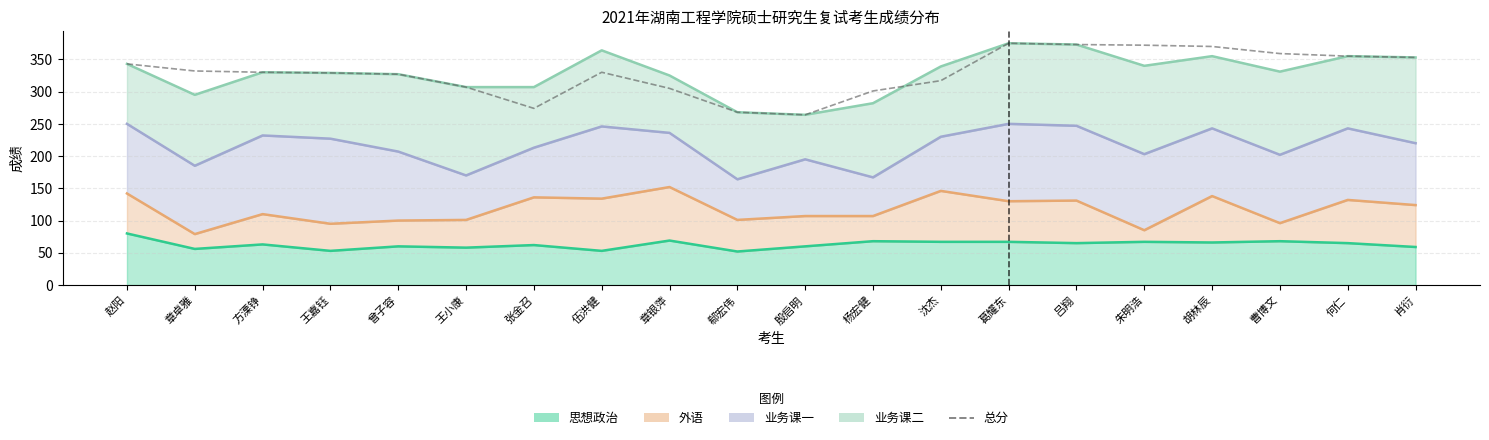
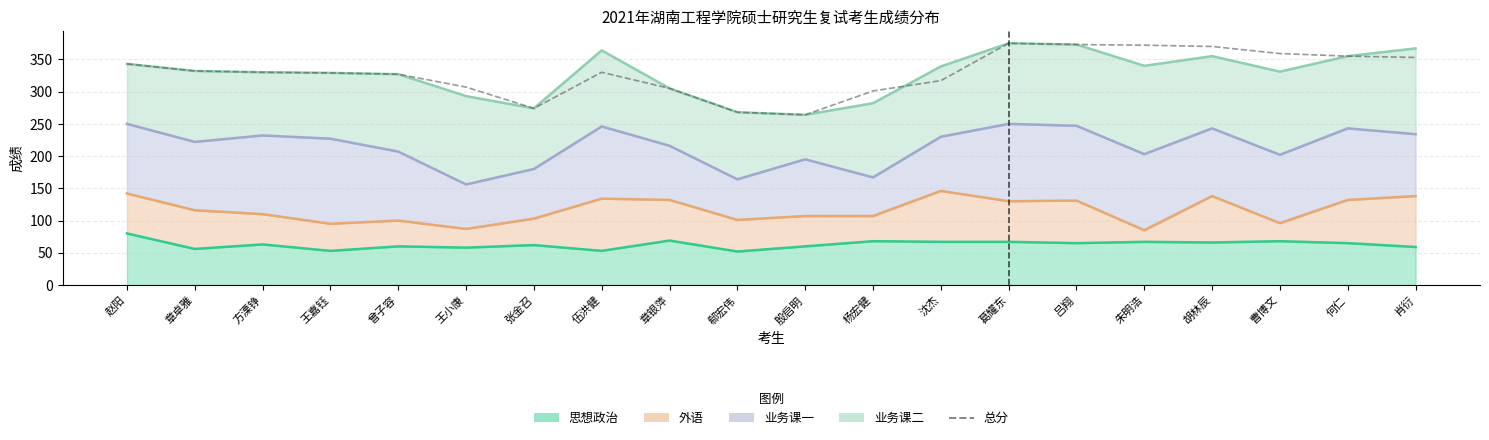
  {
    "外语": {
      "赵阳": 60,
-     "章卓雅": 20,
+     "章卓雅": 60,
      "方溧铮": 50,
      "王嘉钰": 40,
      "曾子容": 40,
-     "王小康": 40,
-     "张金召": 70,
+     "王小康": 30,
+     "张金召": 40,
      "伍洪健": 80,
-     "章银萍": 80,
+     "章银萍": 60,
      "郗宏伟": 50,
      "殷启明": 50,
      "杨宏健": 40,
      "沈杰": 80,
      "葛耀东": 60,
      "吕翔": 70,
      "朱明浩": 20,
      "胡林辰": 70,
      "曹博文": 30,
      "何仁": 70,
-     "肖衍": 70
+     "肖衍": 80
    },
    "总分": {
      "伍洪健": 330,
      "杨宏健": 300,
      "沈杰": 320,
      "朱明浩": 370,
      "胡林辰": 370,
      "曹博文": 360
    }
  }
